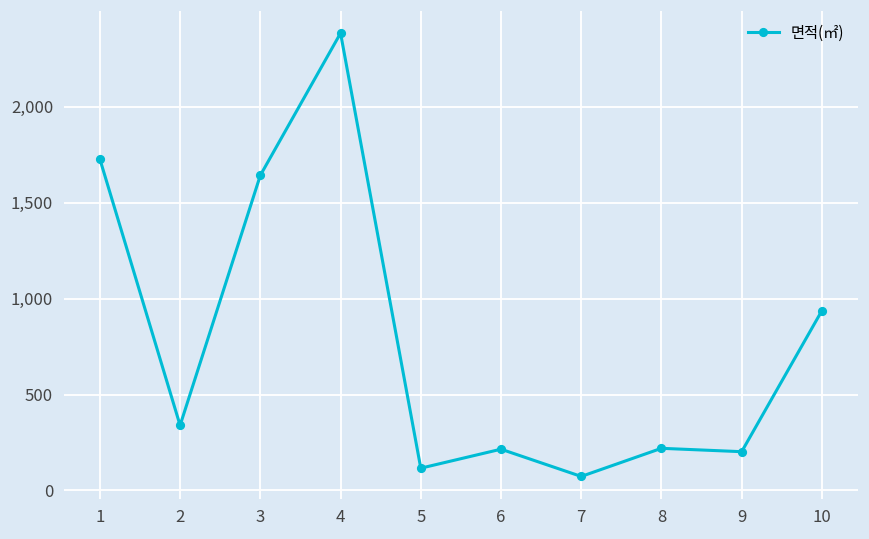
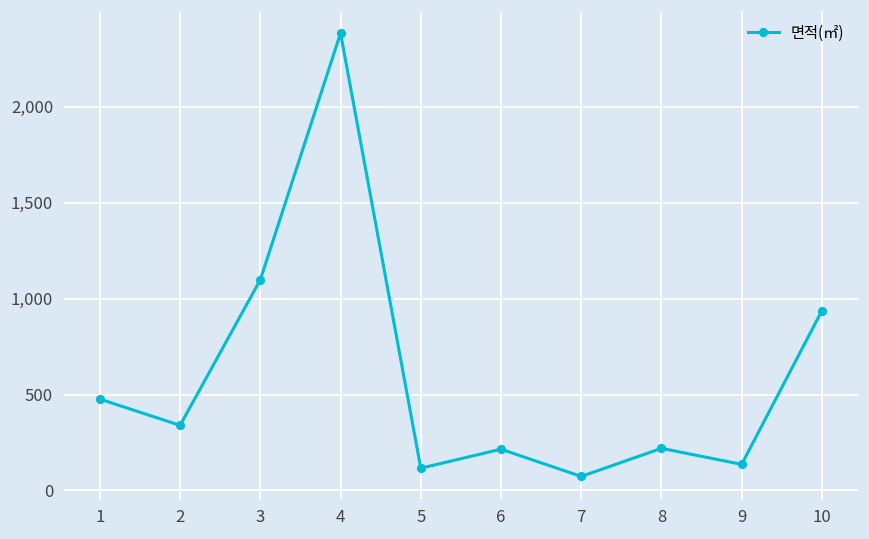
  {
-   "1": "1,730",
+   "1": "480",
    "2": "340",
-   "3": "1,640",
+   "3": "1,100",
    "4": "2,380",
    "5": "120",
    "6": "220",
    "7": "70",
    "8": "220",
-   "9": "200",
+   "9": "140",
    "10": "940"
  }
